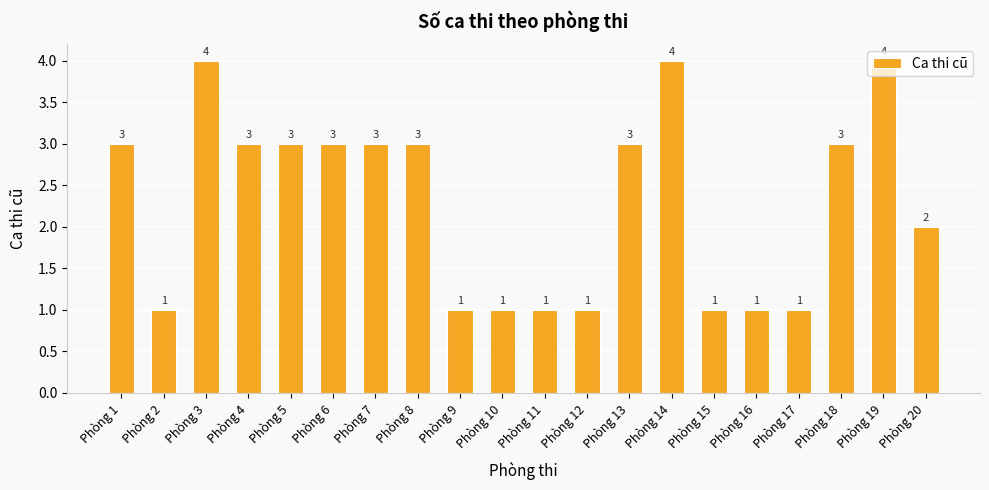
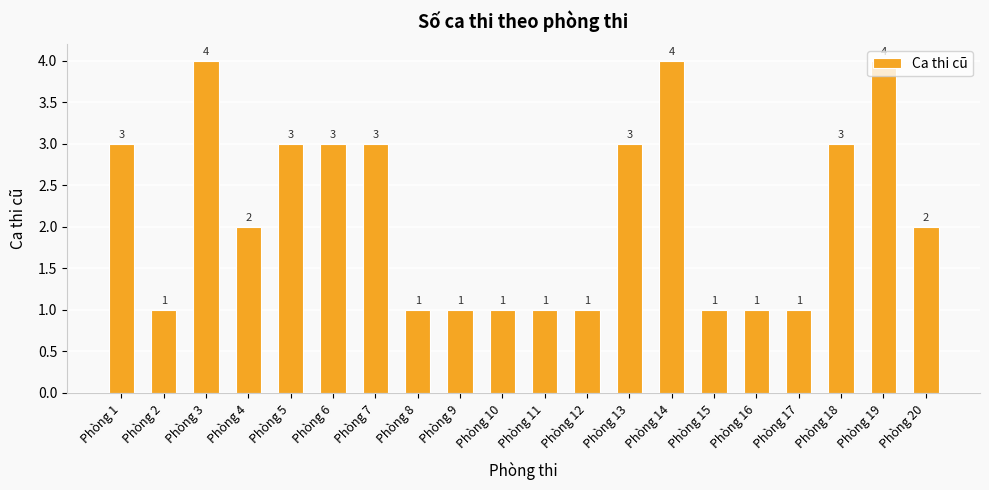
  {
    "Phòng 1": 3,
    "Phòng 2": 1,
    "Phòng 3": 4,
-   "Phòng 4": 3,
+   "Phòng 4": 2,
    "Phòng 5": 3,
    "Phòng 6": 3,
    "Phòng 7": 3,
-   "Phòng 8": 3,
+   "Phòng 8": 1,
    "Phòng 9": 1,
    "Phòng 10": 1,
    "Phòng 11": 1,
    "Phòng 12": 1,
    "Phòng 13": 3,
    "Phòng 14": 4,
    "Phòng 15": 1,
    "Phòng 16": 1,
    "Phòng 17": 1,
    "Phòng 18": 3,
    "Phòng 20": 2
  }
